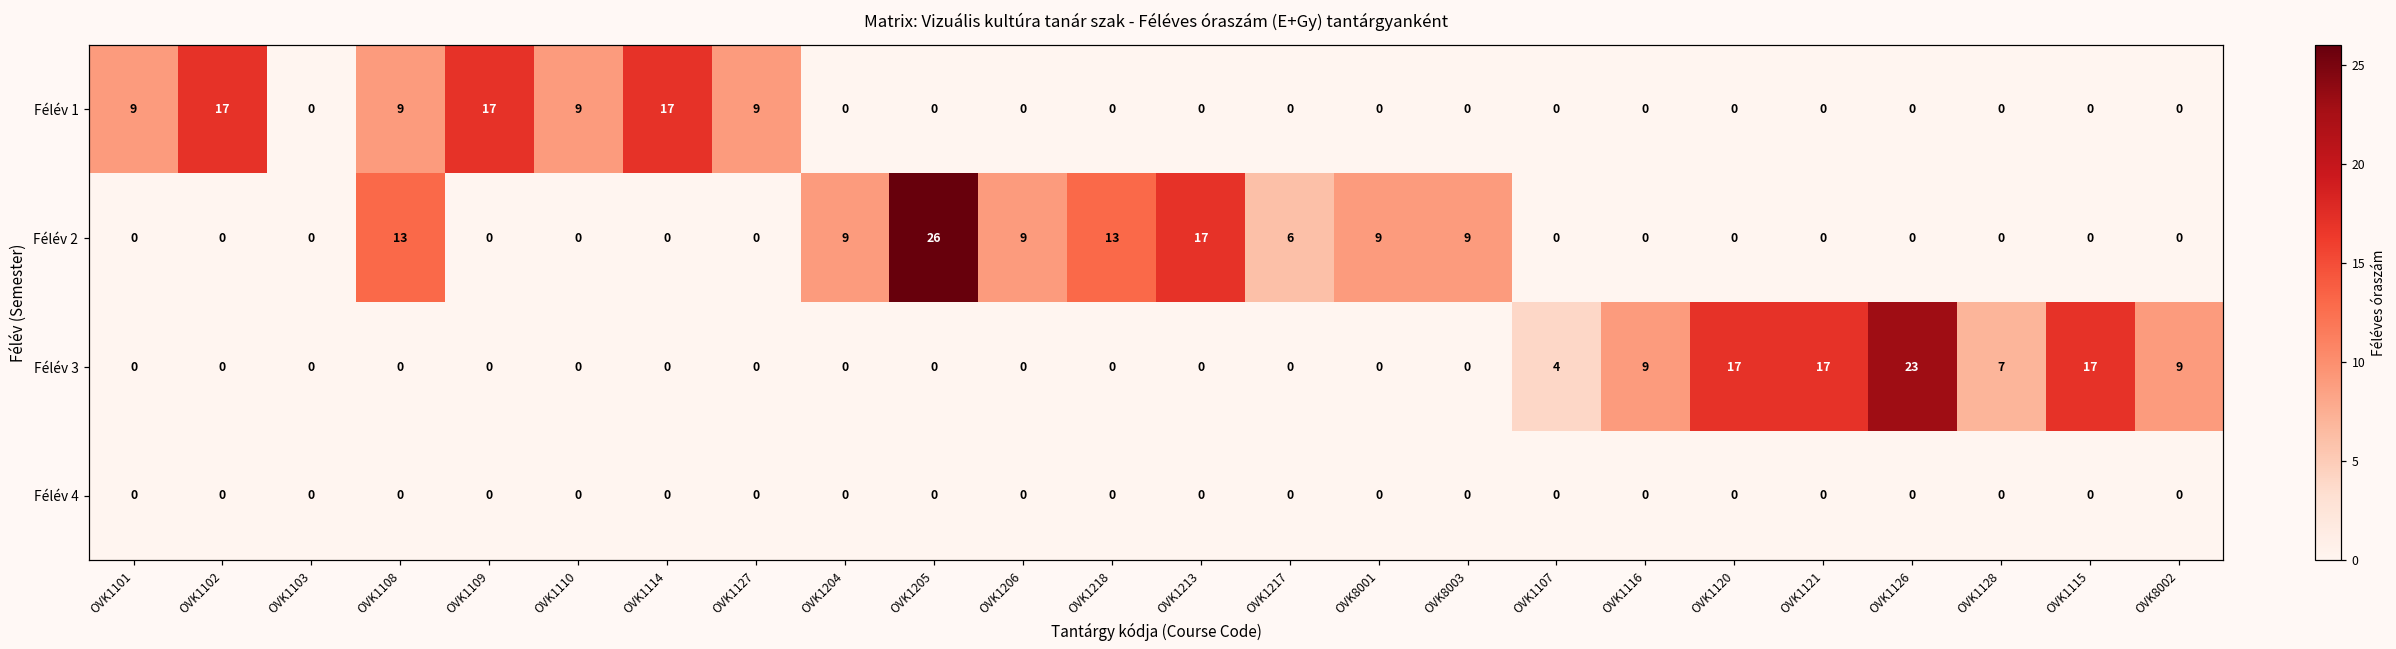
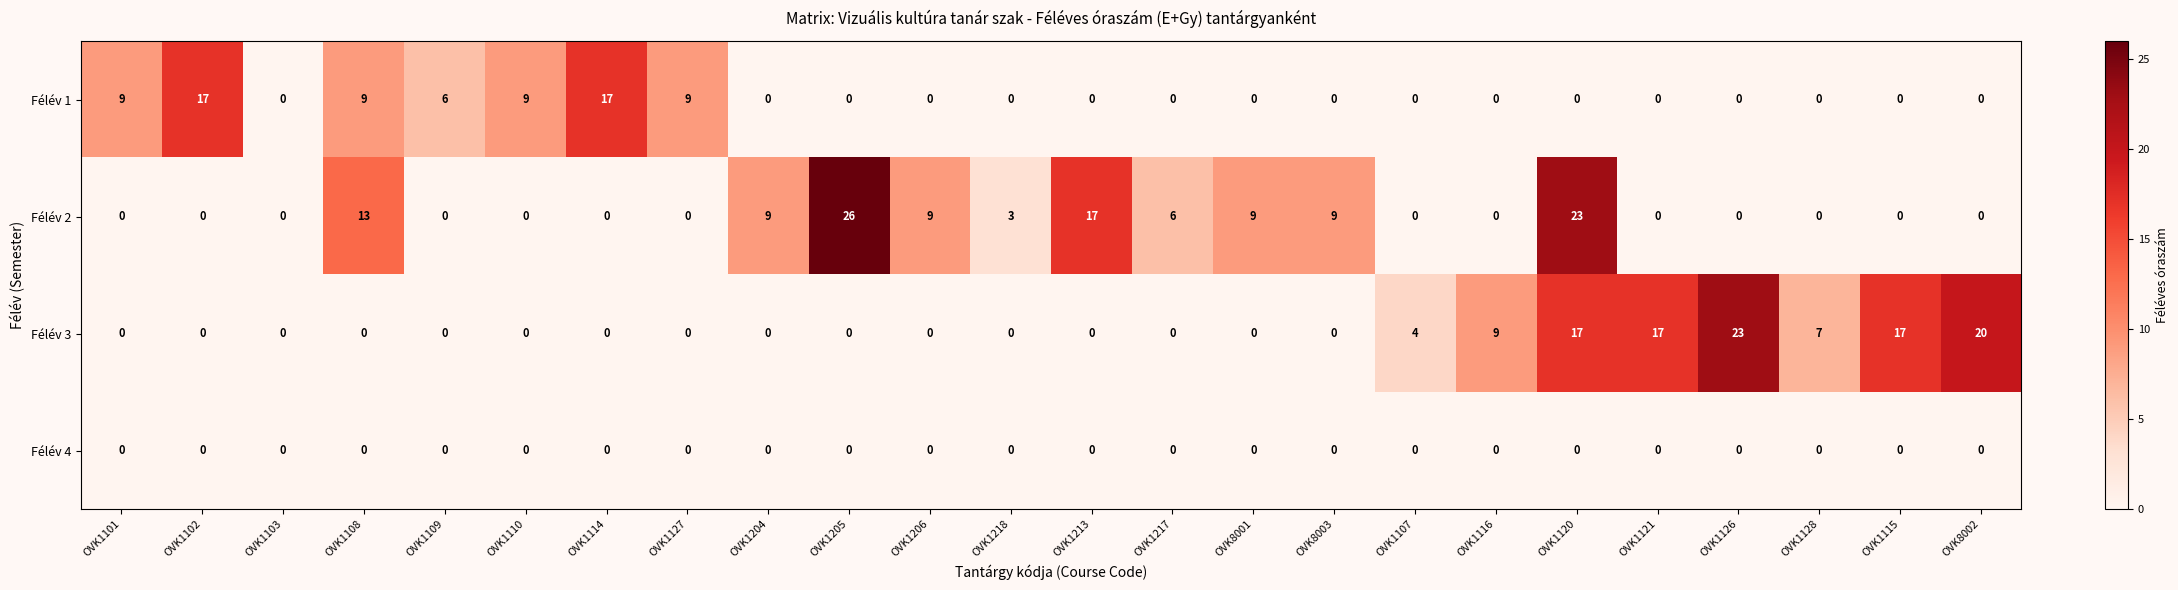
  {
    "Félév 1": {
      "OVK1101": 9,
      "OVK1102": 17,
      "OVK1103": 0,
      "OVK1108": 9,
-     "OVK1109": 17,
+     "OVK1109": 6,
      "OVK1110": 9,
      "OVK1114": 17,
      "OVK1127": 9,
      "OVK1204": 0,
      "OVK1205": 0,
      "OVK1206": 0,
      "OVK1218": 0,
      "OVK1213": 0,
      "OVK1217": 0,
      "OVK8001": 0,
      "OVK8003": 0,
      "OVK1107": 0,
      "OVK1116": 0,
      "OVK1120": 0,
      "OVK1121": 0,
      "OVK1126": 0,
      "OVK1128": 0,
      "OVK1115": 0,
      "OVK8002": 0
    },
    "Félév 2": {
      "OVK1101": 0,
      "OVK1102": 0,
      "OVK1103": 0,
      "OVK1108": 13,
      "OVK1109": 0,
      "OVK1110": 0,
      "OVK1114": 0,
      "OVK1127": 0,
      "OVK1204": 9,
      "OVK1205": 26,
      "OVK1206": 9,
-     "OVK1218": 13,
+     "OVK1218": 3,
      "OVK1213": 17,
      "OVK1217": 6,
      "OVK8001": 9,
      "OVK8003": 9,
      "OVK1107": 0,
      "OVK1116": 0,
-     "OVK1120": 0,
+     "OVK1120": 23,
      "OVK1121": 0,
      "OVK1126": 0,
      "OVK1128": 0,
      "OVK1115": 0,
      "OVK8002": 0
    },
    "Félév 3": {
      "OVK1101": 0,
      "OVK1102": 0,
      "OVK1103": 0,
      "OVK1108": 0,
      "OVK1109": 0,
      "OVK1110": 0,
      "OVK1114": 0,
      "OVK1127": 0,
      "OVK1204": 0,
      "OVK1205": 0,
      "OVK1206": 0,
      "OVK1218": 0,
      "OVK1213": 0,
      "OVK1217": 0,
      "OVK8001": 0,
      "OVK8003": 0,
      "OVK1107": 4,
      "OVK1116": 9,
      "OVK1120": 17,
      "OVK1121": 17,
      "OVK1126": 23,
      "OVK1128": 7,
      "OVK1115": 17,
-     "OVK8002": 9
+     "OVK8002": 20
    },
    "Félév 4": {
      "OVK1101": 0,
      "OVK1102": 0,
      "OVK1103": 0,
      "OVK1108": 0,
      "OVK1109": 0,
      "OVK1110": 0,
      "OVK1114": 0,
      "OVK1127": 0,
      "OVK1204": 0,
      "OVK1205": 0,
      "OVK1206": 0,
      "OVK1218": 0,
      "OVK1213": 0,
      "OVK1217": 0,
      "OVK8001": 0,
      "OVK8003": 0,
      "OVK1107": 0,
      "OVK1116": 0,
      "OVK1120": 0,
      "OVK1121": 0,
      "OVK1126": 0,
      "OVK1128": 0,
      "OVK1115": 0,
      "OVK8002": 0
    }
  }
